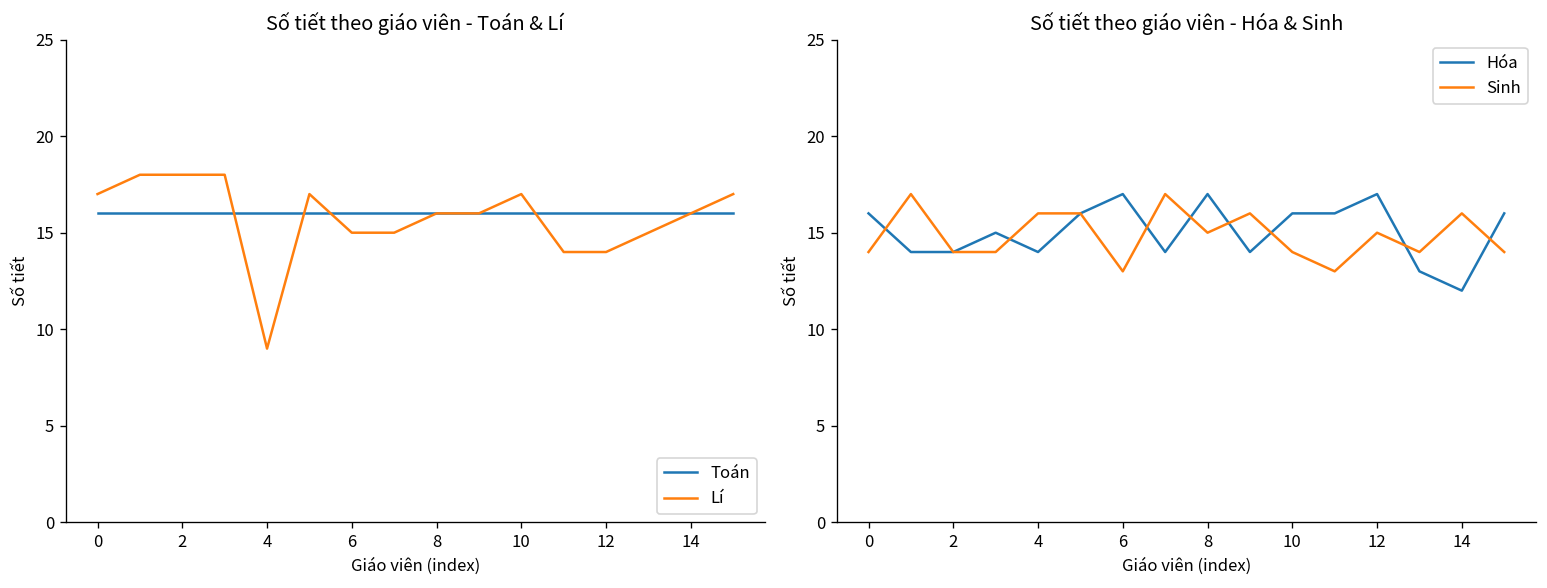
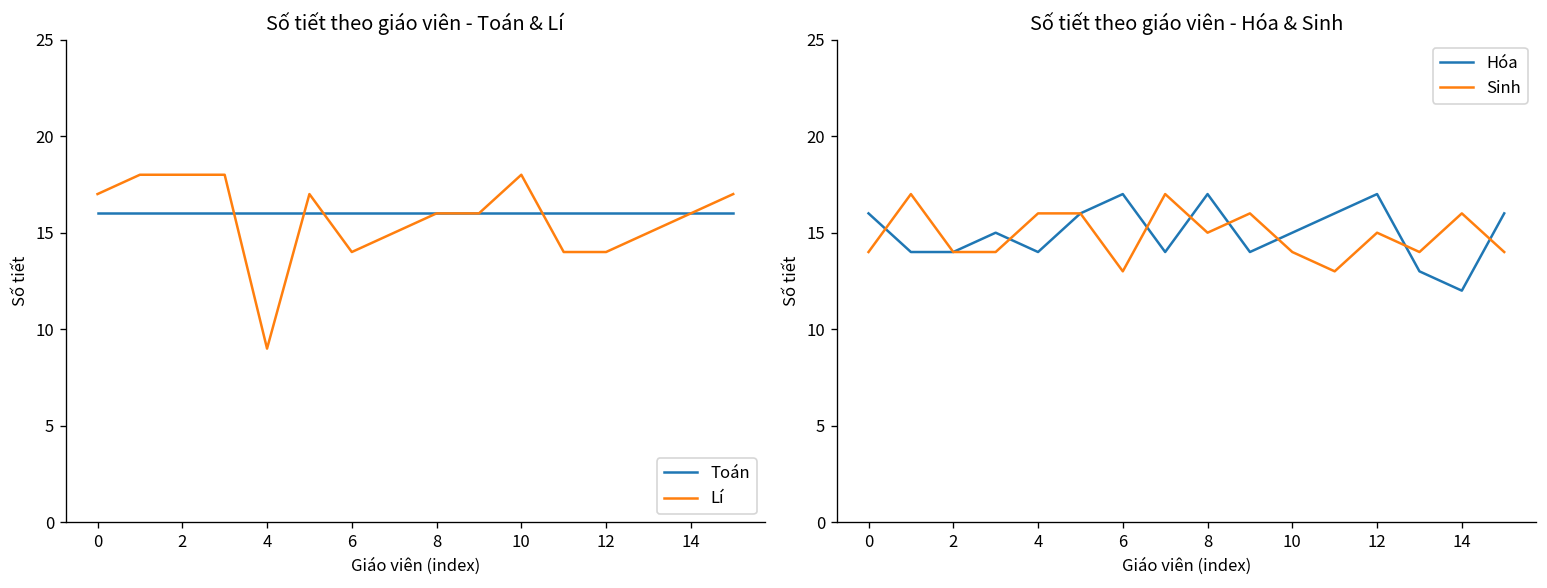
  {
    "Số tiết theo giáo viên - Toán & Lí": {
      "Toán": {
        "0": 16,
        "2": 16,
        "4": 16,
        "6": 16,
        "10": 16,
        "12": 16
      },
      "Lí": {
        "0": 17,
        "2": 18,
        "4": 9,
-       "6": 15,
-       "10": 17,
+       "6": 14,
+       "10": 18,
        "12": 14
      }
    },
    "Số tiết theo giáo viên - Hóa & Sinh": {
      "Hóa": {
        "0": 16,
        "4": 14,
        "6": 17,
        "8": 17,
-       "10": 16,
+       "10": 15,
        "12": 17,
        "14": 12
      },
      "Sinh": {
        "0": 14,
        "4": 16,
        "6": 13,
        "8": 15,
        "10": 14,
        "12": 15,
        "14": 16
      }
    }
  }
